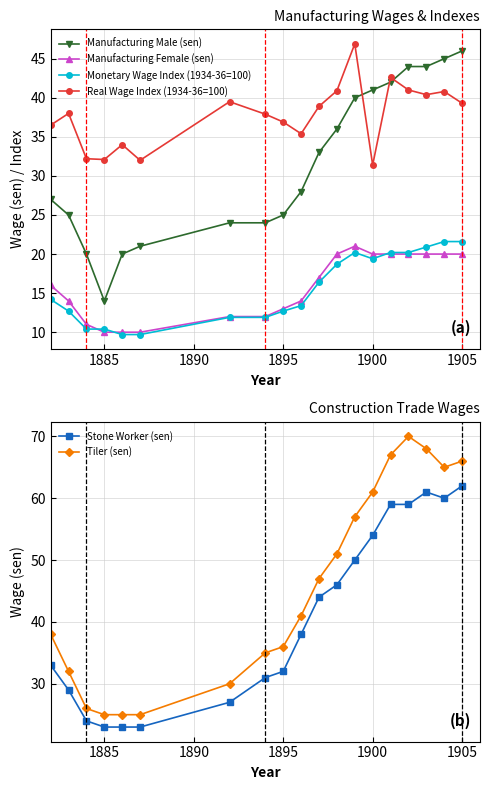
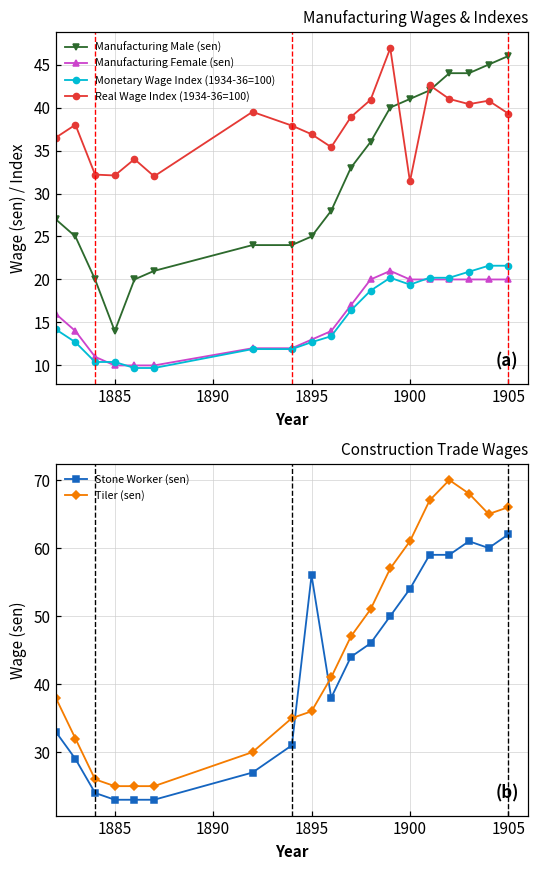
  {
    "Manufacturing Wages & Indexes": {
      "Manufacturing Male (sen)": {
        "1885": 14,
        "1895": 25,
        "1900": 41,
        "1905": 46
      },
      "Manufacturing Female (sen)": {
        "1885": 10,
        "1900": 20,
        "1905": 20
      },
      "Monetary Wage Index (1934-36=100)": {
        "1885": 10,
        "1900": 19,
        "1905": 22
      },
      "Real Wage Index (1934-36=100)": {
        "1885": 32,
        "1895": 37,
        "1900": 31,
        "1905": 39
      }
    },
    "Construction Trade Wages": {
      "Stone Worker (sen)": {
        "1885": 23,
-       "1895": 32,
+       "1895": 56,
        "1900": 54,
        "1905": 62
      },
      "Tiler (sen)": {
        "1885": 25,
        "1895": 36,
        "1900": 61,
        "1905": 66
      }
    }
  }
